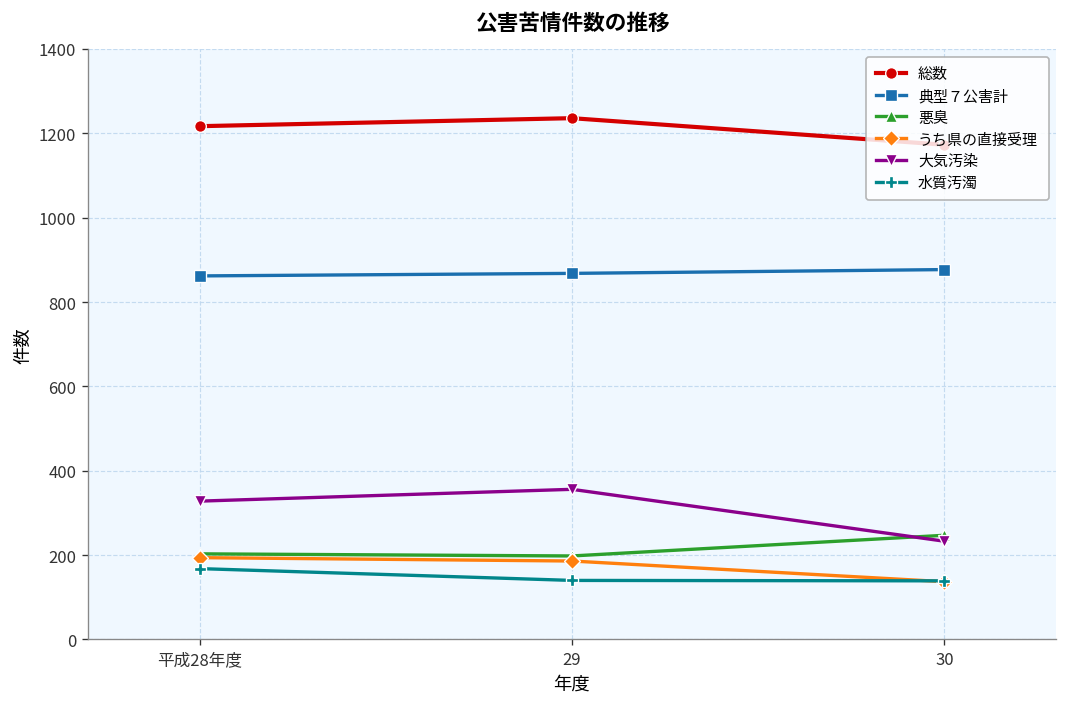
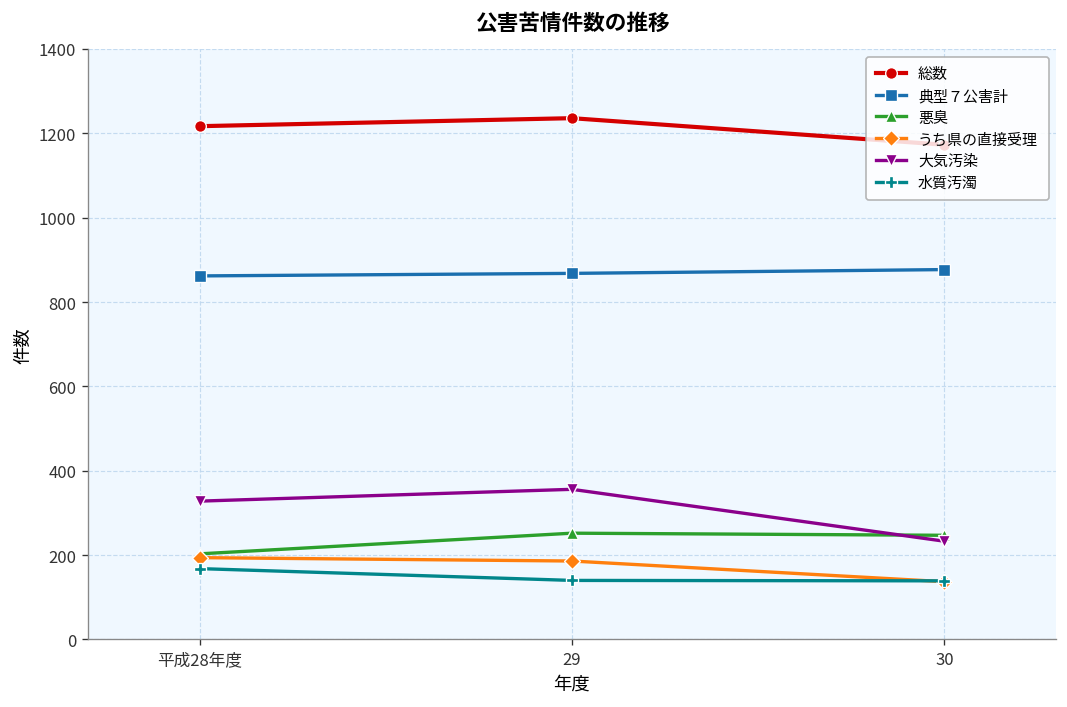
  {
    "総数": {
      "平成28年度": 1220,
      "29": 1240
    },
    "悪臭": {
      "平成28年度": 200,
-     "29": 200,
+     "29": 250,
      "30": 250
    },
    "うち県の直接受理": {
      "平成28年度": 190,
      "29": 190
    },
    "大気汚染": {
      "平成28年度": 330,
      "29": 360,
      "30": 230
    }
  }
